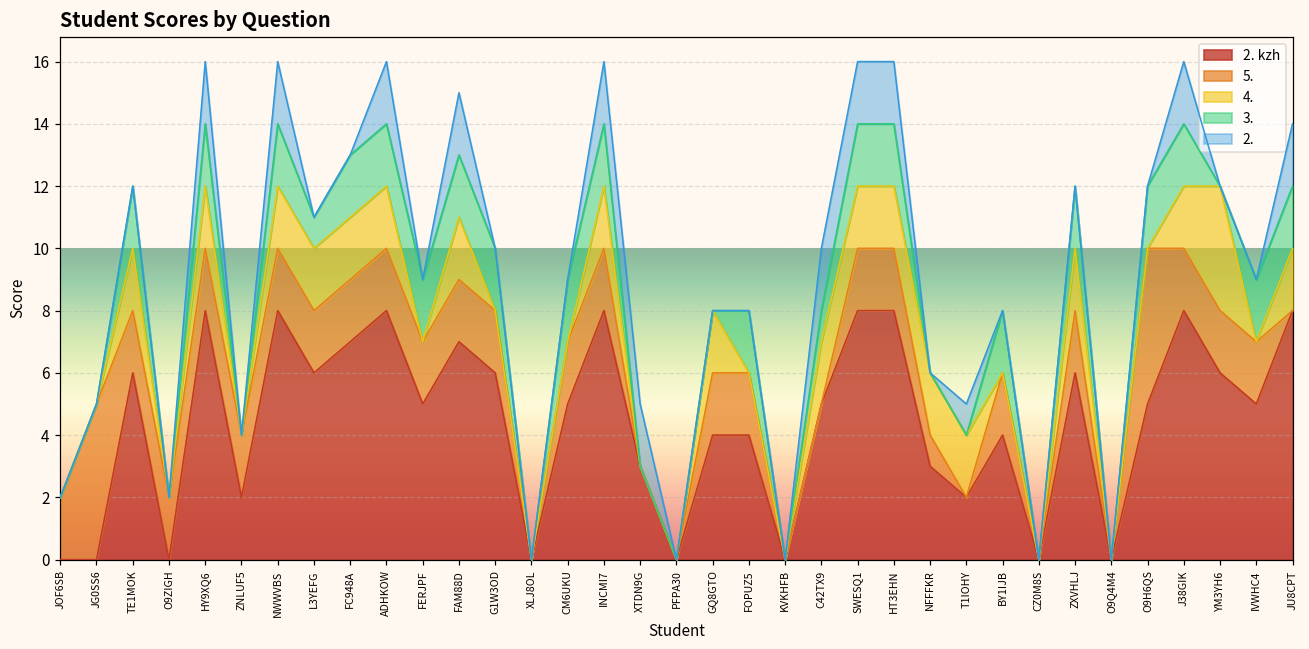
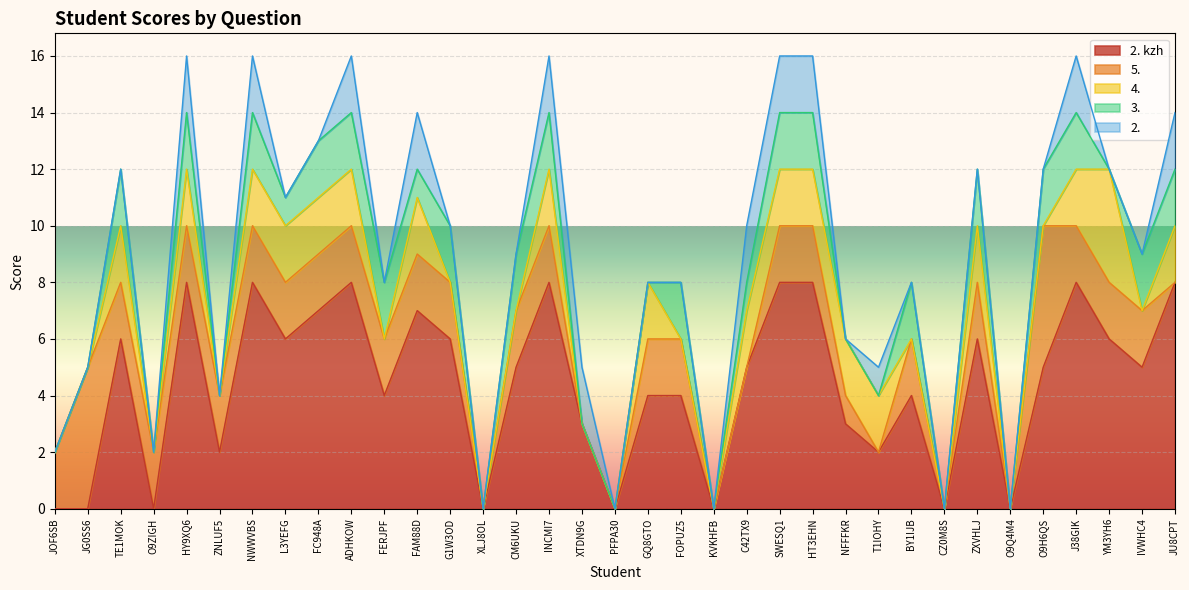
  {
    "2. kzh": {
      "JOF6SB": 0,
      "JG0SS6": 0,
      "TE1MOK": 6,
      "O9ZIGH": 0,
      "HY9XQ6": 8,
      "ZNLUF5": 2,
      "NWWVBS": 8,
      "L3YEFG": 6,
      "FC948A": 7,
      "ADHKOW": 8,
-     "FERJPF": 5,
+     "FERJPF": 4,
      "FAM88D": 7,
      "G1W3OD": 6,
      "CM6UKU": 5,
      "INCMI7": 8,
      "GQ8GTO": 4,
      "FOPUZ5": 4,
      "SWESQ1": 8,
      "HT3EHN": 8,
      "NFFFKR": 3,
      "BY1IJB": 4,
      "ZXVHLJ": 6,
      "O9H6QS": 5,
      "J38GIK": 8,
      "YM3YH6": 6,
      "IVWHC4": 5
    },
    "5.": {
      "TE1MOK": 2,
      "HY9XQ6": 2,
      "NWWVBS": 2,
      "L3YEFG": 2,
      "FC948A": 2,
      "ADHKOW": 2,
      "FAM88D": 2,
      "INCMI7": 2,
      "GQ8GTO": 2,
      "SWESQ1": 2,
      "HT3EHN": 2,
      "NFFFKR": 1,
      "ZXVHLJ": 2,
      "J38GIK": 2,
      "YM3YH6": 2
    },
    "4.": {
      "TE1MOK": 2,
      "HY9XQ6": 2,
      "NWWVBS": 2,
      "L3YEFG": 2,
      "FC948A": 2,
      "ADHKOW": 2,
      "FAM88D": 2,
      "INCMI7": 2,
      "C42TX9": 2,
      "SWESQ1": 2,
      "HT3EHN": 2,
      "ZXVHLJ": 2,
      "J38GIK": 2,
      "JU8CPT": 2
    },
    "3.": {
      "HY9XQ6": 2,
      "NWWVBS": 2,
      "ADHKOW": 2,
-     "FAM88D": 2,
+     "FAM88D": 1,
      "INCMI7": 2,
      "C42TX9": 1,
      "SWESQ1": 2,
      "HT3EHN": 2,
      "J38GIK": 2,
      "JU8CPT": 2
    },
    "2.": {
      "HY9XQ6": 2,
      "NWWVBS": 2,
      "ADHKOW": 2,
      "FAM88D": 2,
      "INCMI7": 2,
      "XTDN9G": 2,
      "C42TX9": 2,
      "SWESQ1": 2,
      "HT3EHN": 2,
      "T1IOHY": 1,
      "J38GIK": 2,
      "JU8CPT": 2
    }
  }
